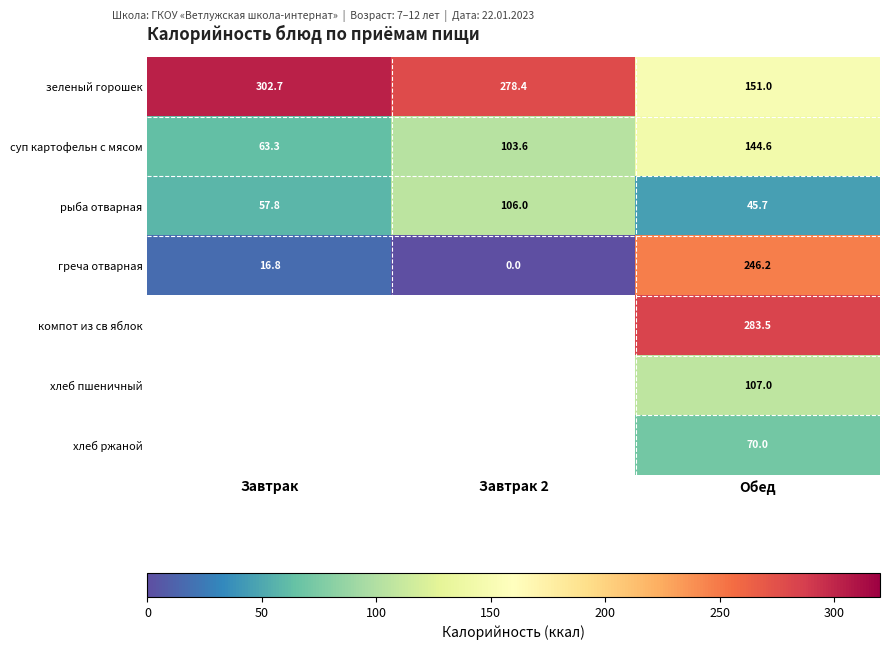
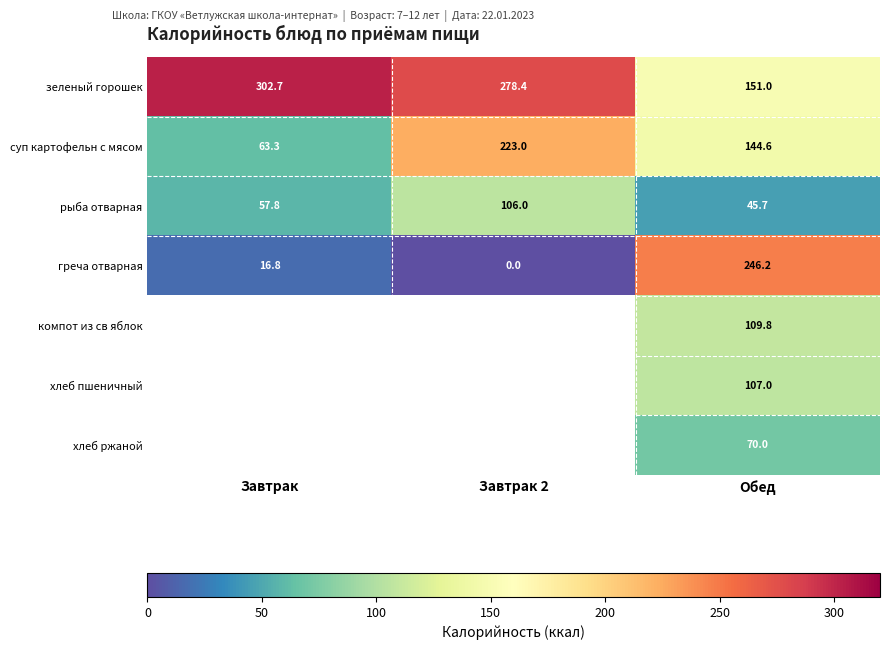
  {
    "зеленый горошек": {
      "Завтрак": 302.7,
      "Завтрак 2": 278.4,
      "Обед": 151.0
    },
    "суп картофельн с мясом": {
      "Завтрак": 63.3,
-     "Завтрак 2": 103.6,
+     "Завтрак 2": 223.0,
      "Обед": 144.6
    },
    "рыба отварная": {
      "Завтрак": 57.8,
      "Завтрак 2": 106.0,
      "Обед": 45.7
    },
    "греча отварная": {
      "Завтрак": 16.8,
      "Завтрак 2": 0.0,
      "Обед": 246.2
    },
    "компот из св яблок": {
-     "Обед": 283.5
+     "Обед": 109.8
    },
    "хлеб пшеничный": {
      "Обед": 107.0
    },
    "хлеб ржаной": {
      "Обед": 70.0
    }
  }
